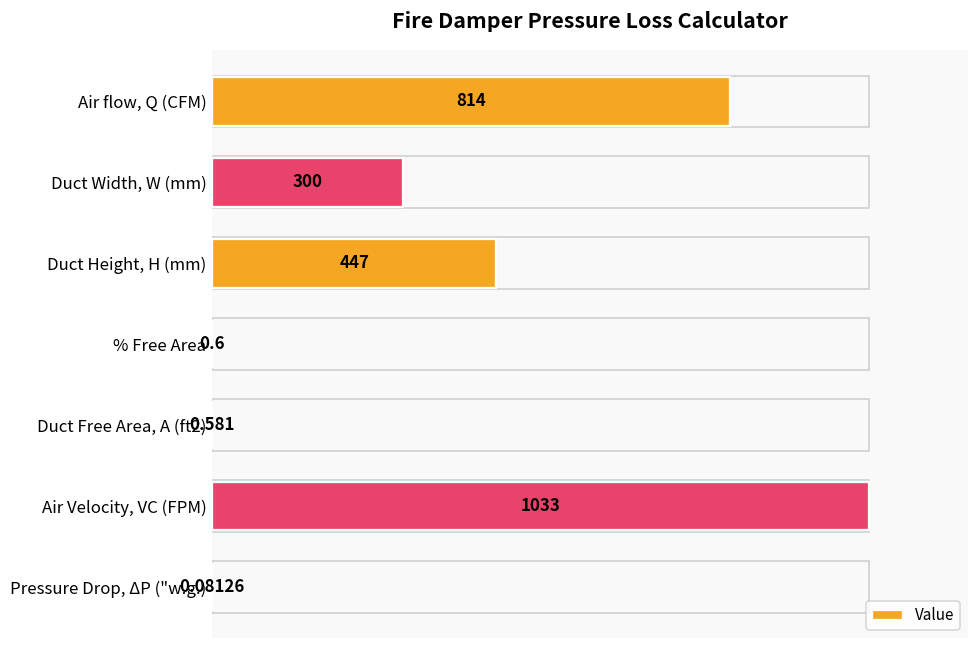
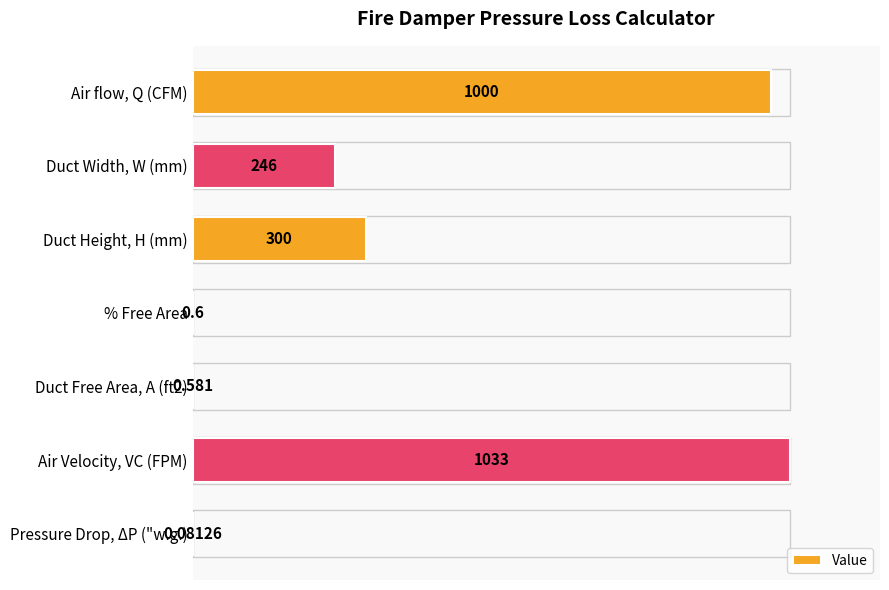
  {
-   "Air flow, Q (CFM)": 814,
-   "Duct Width, W (mm)": 300,
-   "Duct Height, H (mm)": 447
+   "Air flow, Q (CFM)": 1000,
+   "Duct Width, W (mm)": 246,
+   "Duct Height, H (mm)": 300
  }
